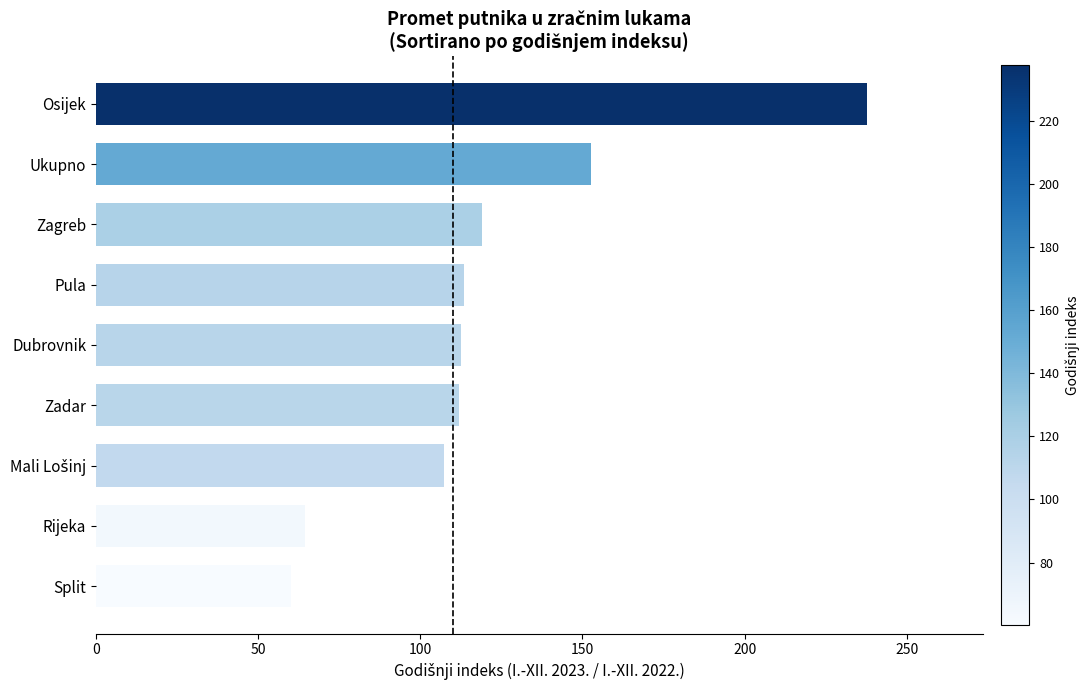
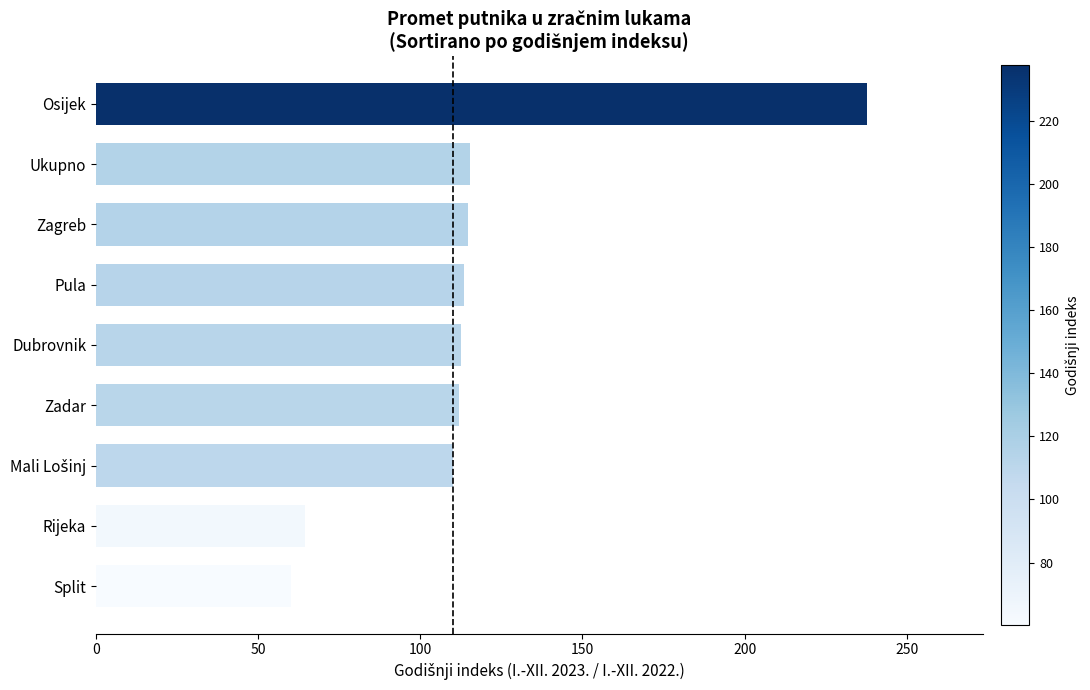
  {
    "Osijek": 238,
-   "Ukupno": 153,
-   "Zagreb": 119,
+   "Ukupno": 115,
+   "Zagreb": 115,
    "Pula": 114,
    "Dubrovnik": 112,
    "Zadar": 112,
-   "Mali Lošinj": 107,
+   "Mali Lošinj": 110,
    "Rijeka": 64,
    "Split": 60
  }
